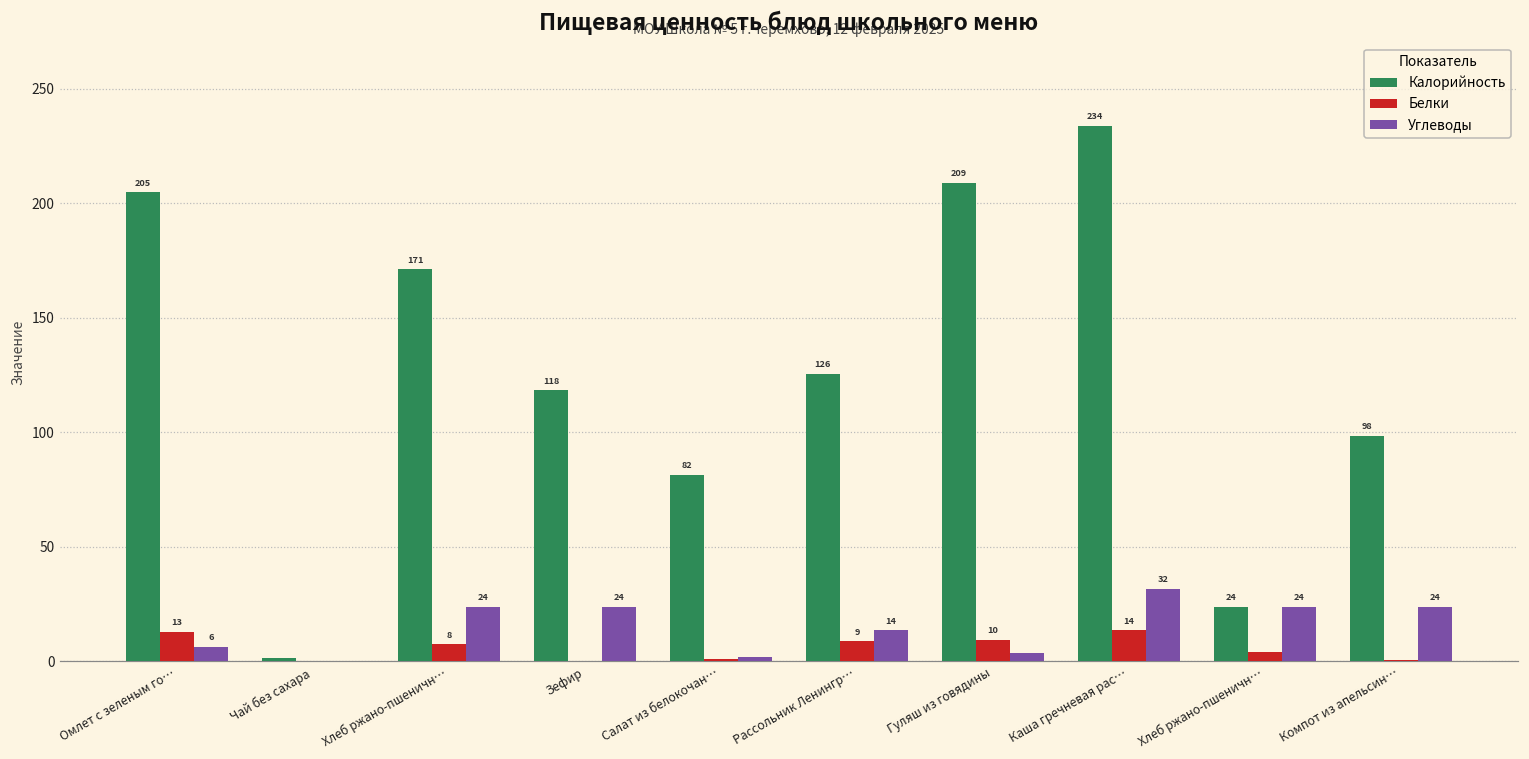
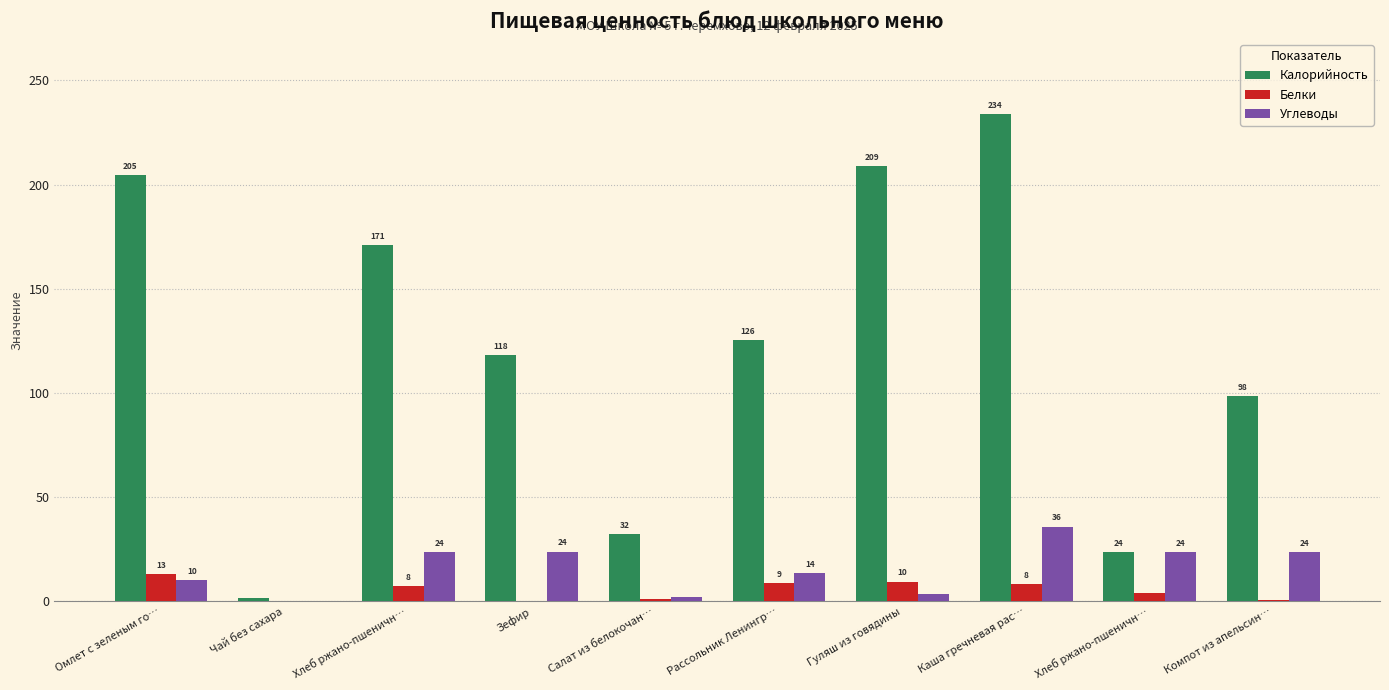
  {
    "Калорийность": {
      "Омлет с зеленым го…": 205,
      "Зефир": 118,
-     "Салат из белокочан…": 82,
+     "Салат из белокочан…": 32,
      "Рассольник Ленингр…": 126,
      "Гуляш из говядины": 209,
      "Каша гречневая рас…": 234,
      "Компот из апельсин…": 98
    },
    "Белки": {
      "Омлет с зеленым го…": 13,
      "Рассольник Ленингр…": 9,
      "Гуляш из говядины": 10,
-     "Каша гречневая рас…": 14
+     "Каша гречневая рас…": 8
    },
    "Углеводы": {
-     "Омлет с зеленым го…": 6,
+     "Омлет с зеленым го…": 10,
      "Зефир": 24,
      "Рассольник Ленингр…": 14,
-     "Каша гречневая рас…": 32,
+     "Каша гречневая рас…": 36,
      "Компот из апельсин…": 24
    }
  }
